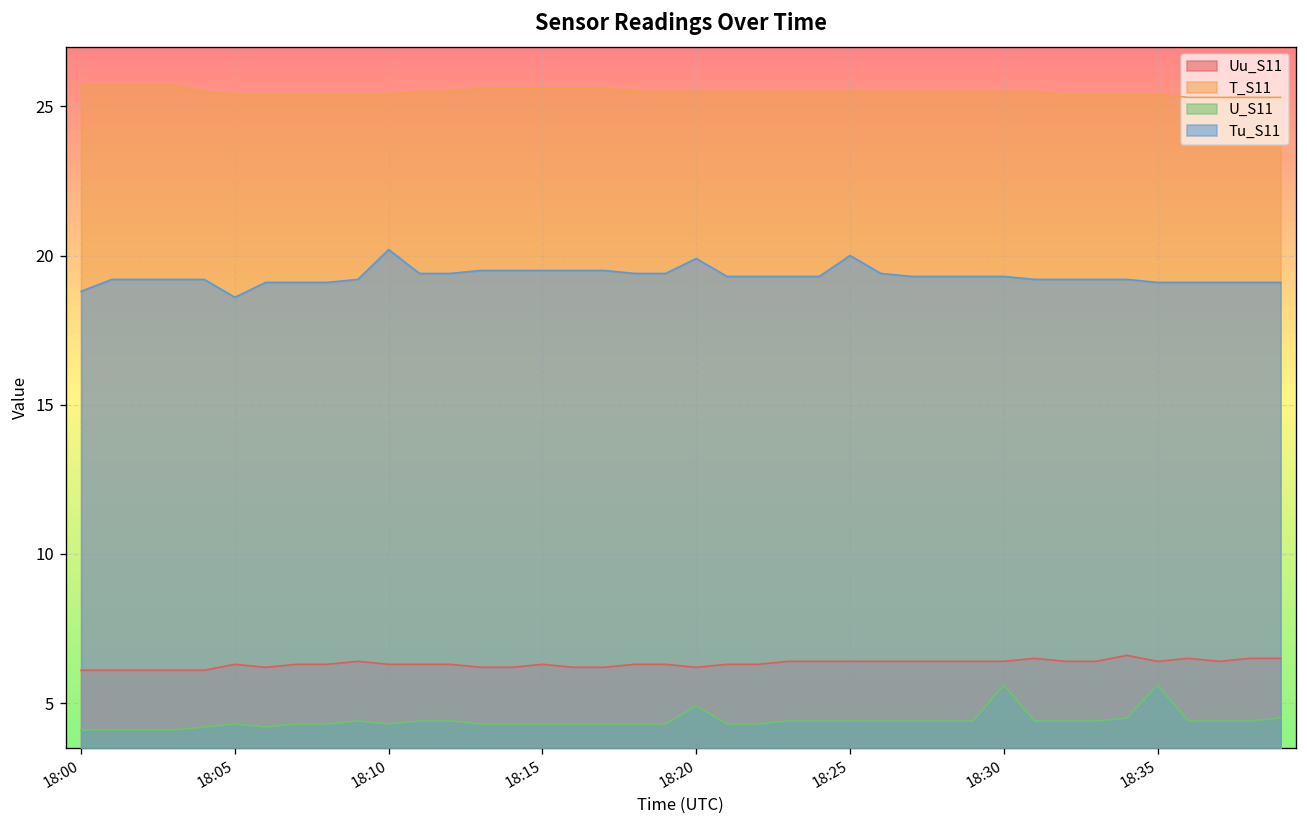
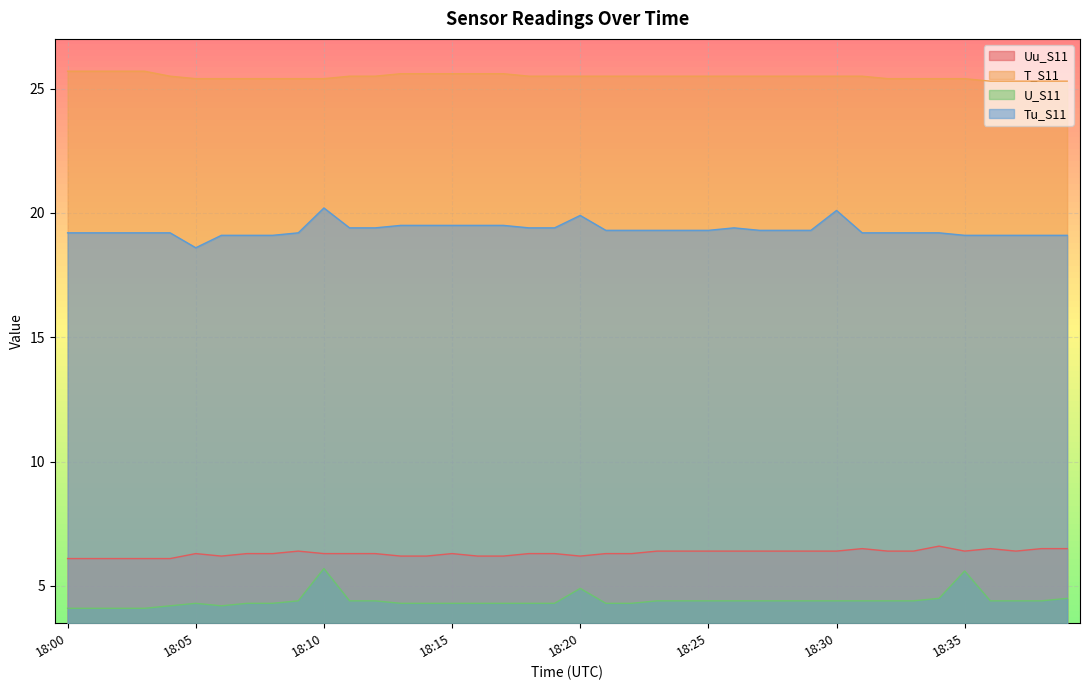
  {
    "U_S11": {
      "18:00": 4.1,
      "18:05": 4.3,
-     "18:10": 4.3,
+     "18:10": 5.7,
      "18:15": 4.3,
      "18:20": 4.9,
      "18:25": 4.4,
-     "18:30": 5.6,
+     "18:30": 4.4,
      "18:35": 5.6
    },
    "Tu_S11": {
-     "18:00": 18.8,
+     "18:00": 19.2,
      "18:05": 18.6,
      "18:10": 20.2,
      "18:15": 19.5,
      "18:20": 19.9,
-     "18:25": 20.0,
-     "18:30": 19.3,
+     "18:25": 19.3,
+     "18:30": 20.1,
      "18:35": 19.1
    }
  }
